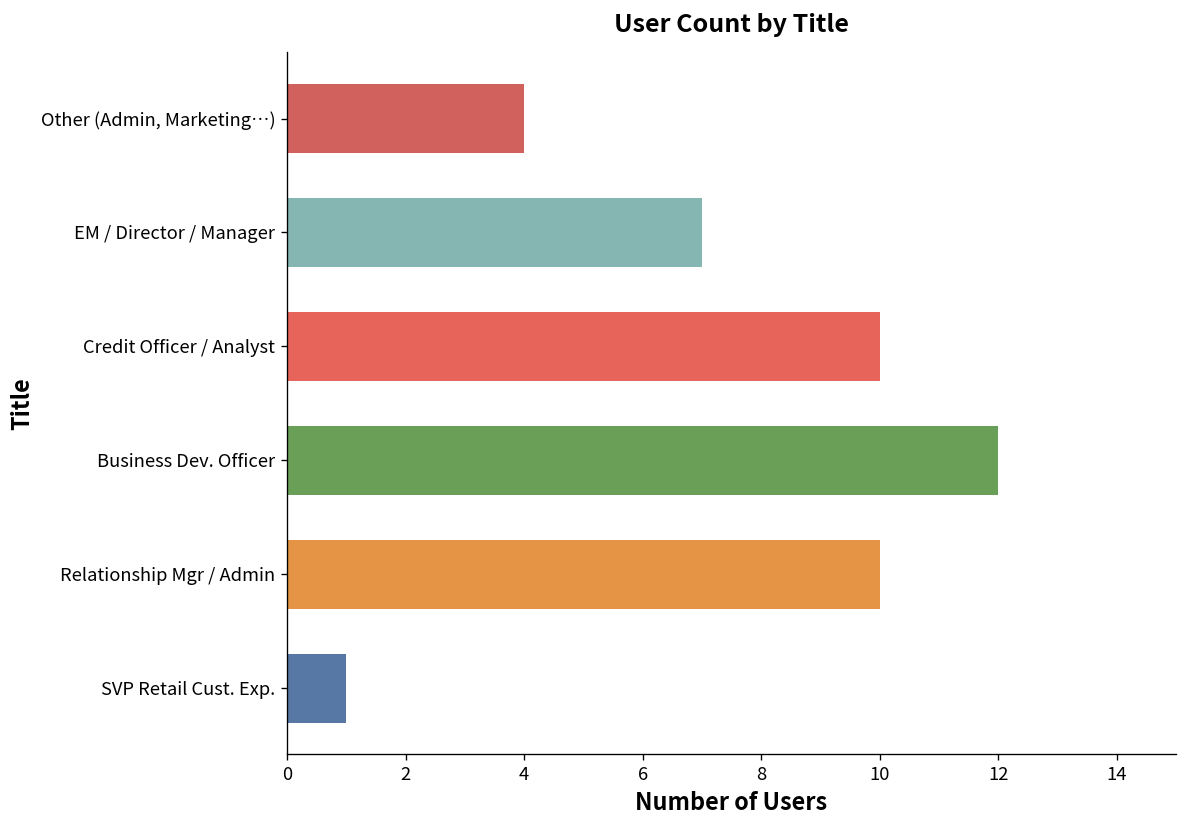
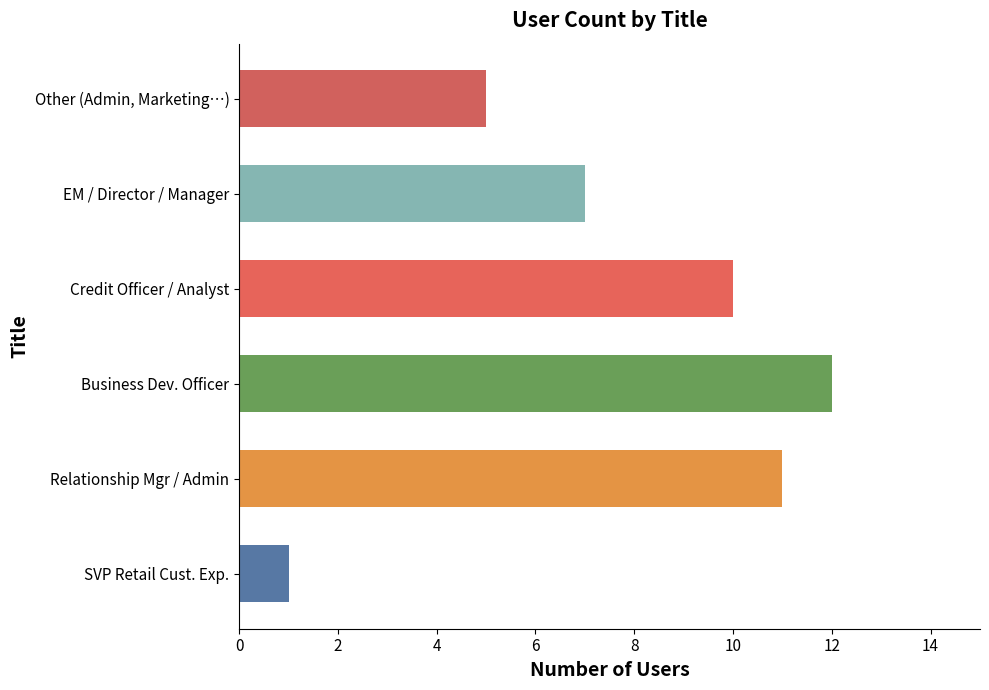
  {
-   "Other (Admin, Marketing…)": 4,
+   "Other (Admin, Marketing…)": 5,
    "EM / Director / Manager": 7,
    "Credit Officer / Analyst": 10,
    "Business Dev. Officer": 12,
-   "Relationship Mgr / Admin": 10,
+   "Relationship Mgr / Admin": 11,
    "SVP Retail Cust. Exp.": 1
  }
